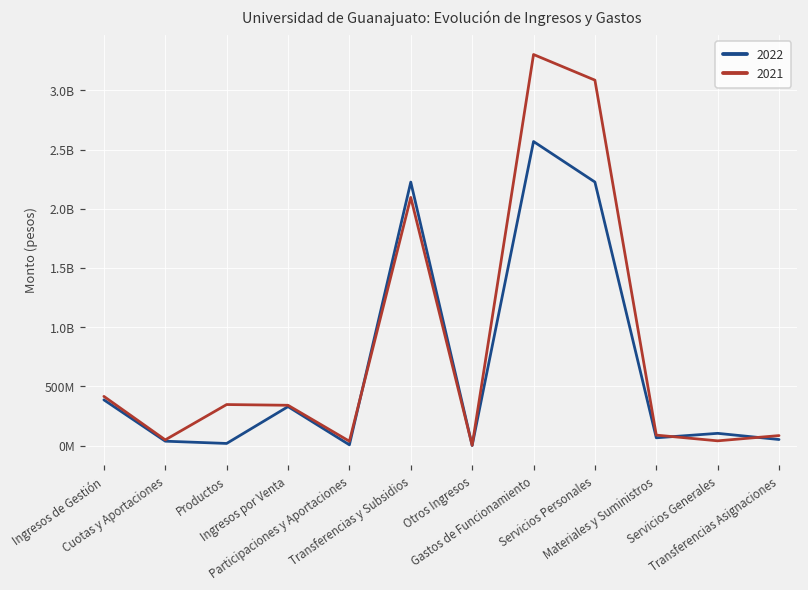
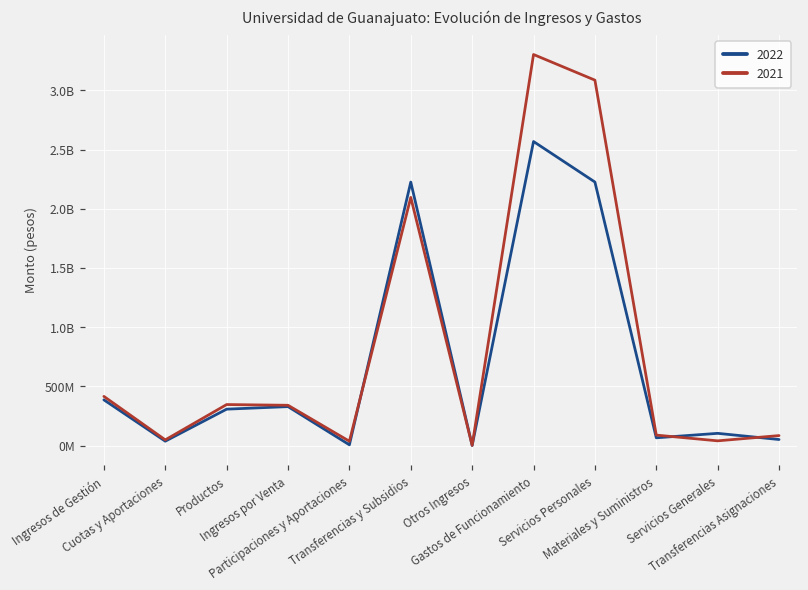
  {
    "2022": {
      "Ingresos de Gestión": 390000000,
-     "Productos": 20000000,
+     "Productos": 310000000,
      "Participaciones y Aportaciones": 10000000,
      "Transferencias y Subsidios": 2230000000,
      "Gastos de Funcionamiento": 2570000000,
      "Servicios Personales": 2230000000,
      "Servicios Generales": 100000000,
      "Transferencias Asignaciones": 50000000
    },
    "2021": {
      "Ingresos de Gestión": 420000000,
      "Productos": 350000000,
      "Participaciones y Aportaciones": 40000000,
      "Transferencias y Subsidios": 2100000000,
      "Gastos de Funcionamiento": 3300000000,
      "Servicios Personales": 3090000000,
      "Servicios Generales": 40000000,
      "Transferencias Asignaciones": 90000000
    }
  }
